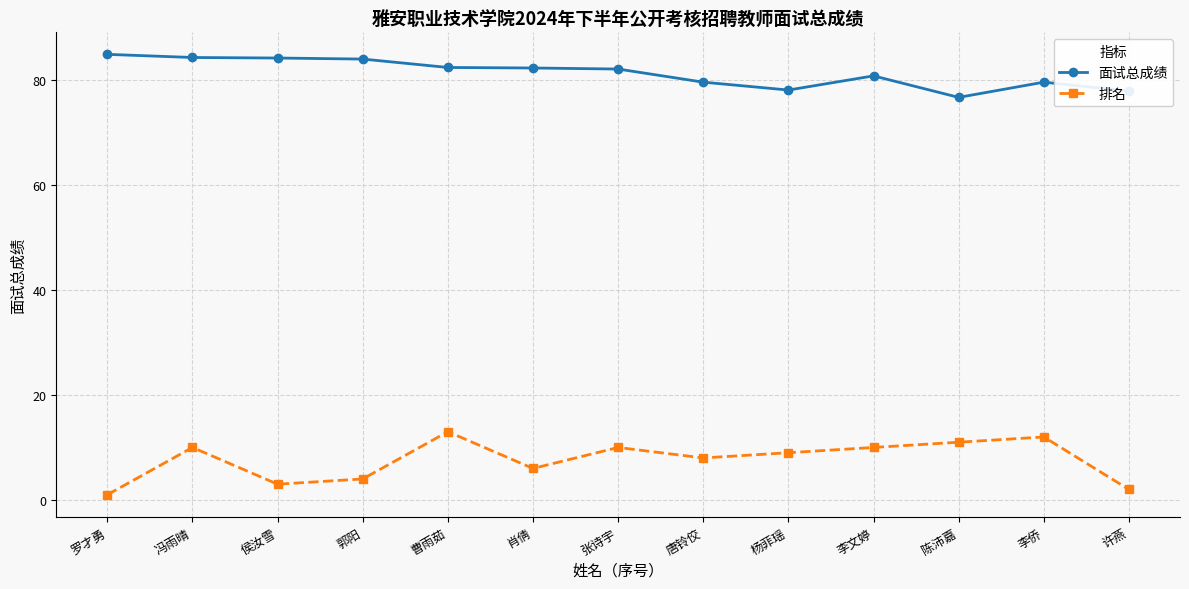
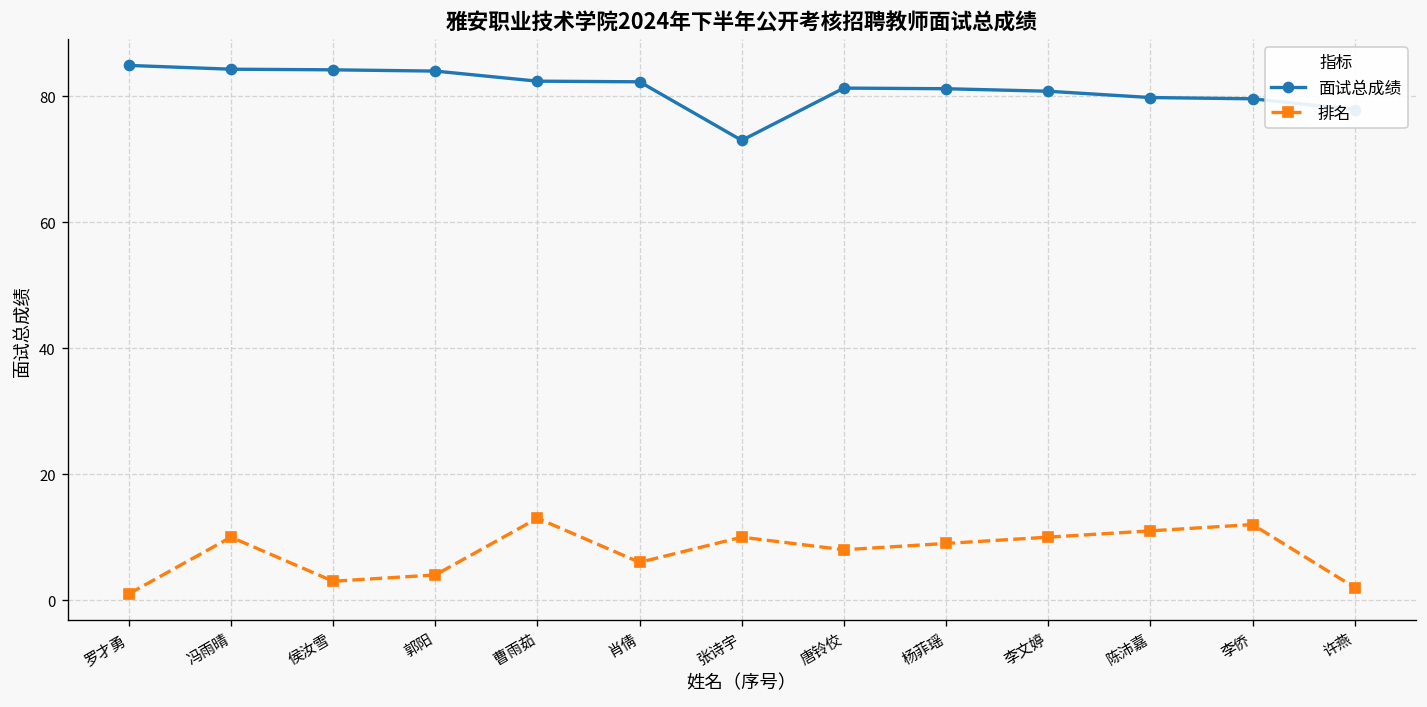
  {
    "面试总成绩": {
      "罗才勇": 85,
      "冯雨晴": 84,
      "侯汝雪": 84,
      "郭阳": 84,
      "曹雨茹": 82,
      "肖倩": 82,
-     "张诗宇": 82,
-     "唐铃佼": 80,
-     "杨菲瑶": 78,
+     "张诗宇": 73,
+     "唐铃佼": 81,
+     "杨菲瑶": 81,
      "李文婷": 81,
-     "陈沛嘉": 77,
+     "陈沛嘉": 80,
      "李侨": 80
    },
    "排名": {
      "罗才勇": 1,
      "冯雨晴": 10,
      "侯汝雪": 3,
      "郭阳": 4,
      "曹雨茹": 13,
      "肖倩": 6,
      "张诗宇": 10,
      "唐铃佼": 8,
      "杨菲瑶": 9,
      "李文婷": 10,
      "陈沛嘉": 11,
      "李侨": 12,
      "许燕": 2
    }
  }
